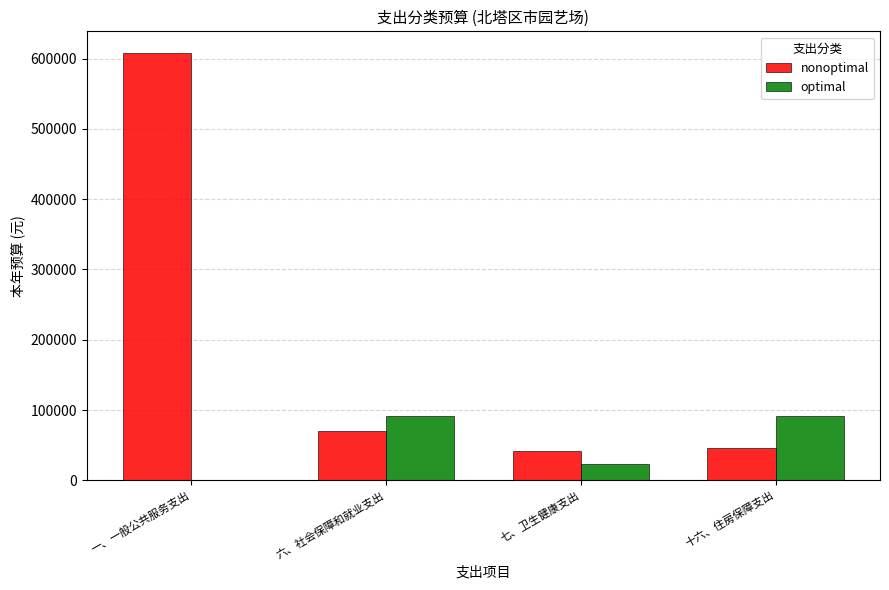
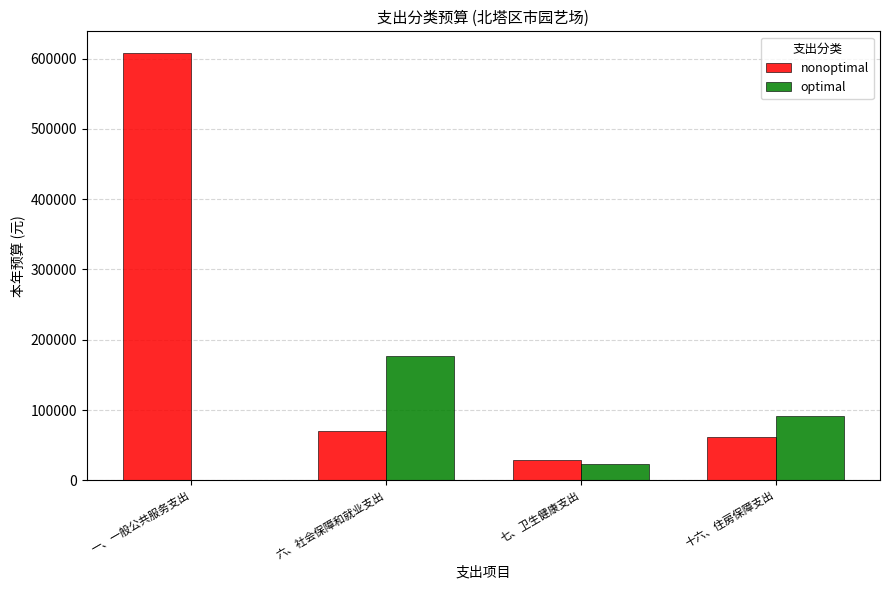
  {
    "nonoptimal": {
      "一、一般公共服务支出": 610000,
      "六、社会保障和就业支出": 70000,
-     "七、卫生健康支出": 40000,
-     "十六、住房保障支出": 50000
+     "七、卫生健康支出": 30000,
+     "十六、住房保障支出": 60000
    },
    "optimal": {
      "一、一般公共服务支出": 0,
-     "六、社会保障和就业支出": 90000,
+     "六、社会保障和就业支出": 180000,
      "七、卫生健康支出": 20000,
      "十六、住房保障支出": 90000
    }
  }
